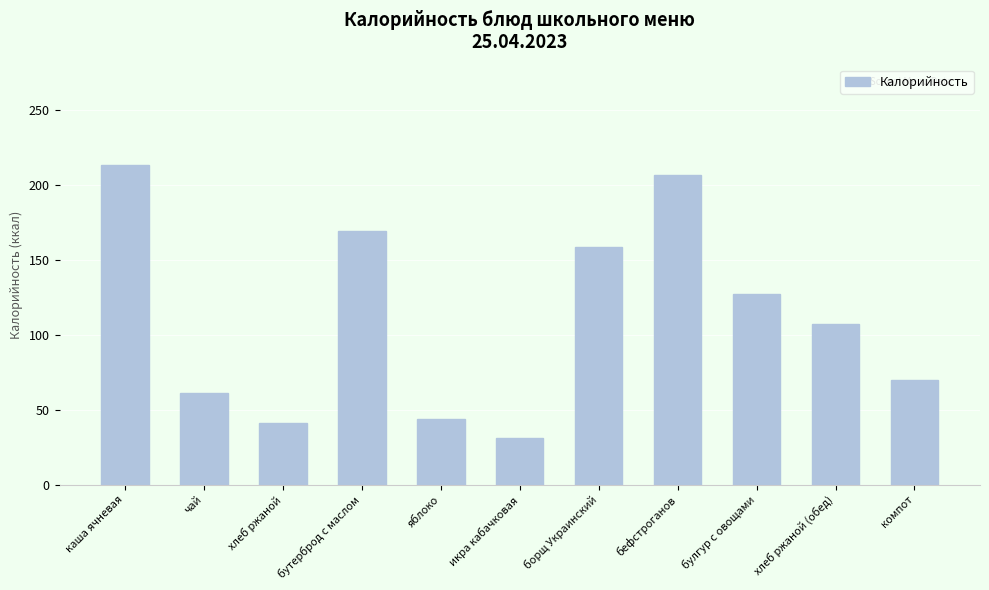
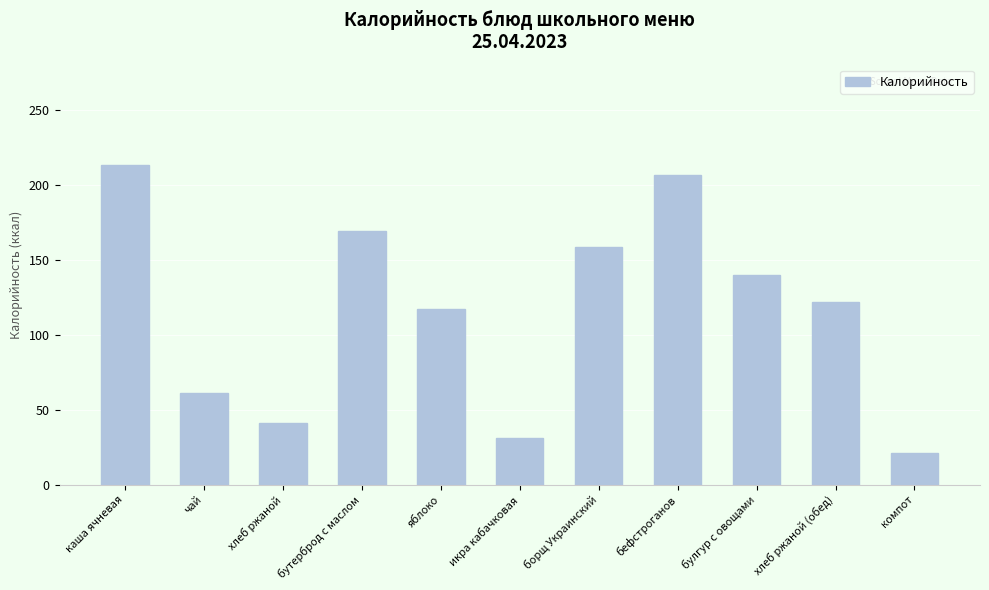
  {
    "каша ячневая": 213,
    "чай": 61,
    "хлеб ржаной": 41,
    "бутерброд с маслом": 169,
-   "яблоко": 44,
+   "яблоко": 117,
    "икра кабачковая": 31,
    "борщ Украинский": 159,
    "бефстроганов": 206,
-   "булгур с овощами": 127,
-   "хлеб ржаной (обед)": 107,
-   "компот": 70
+   "булгур с овощами": 140,
+   "хлеб ржаной (обед)": 122,
+   "компот": 21
  }
